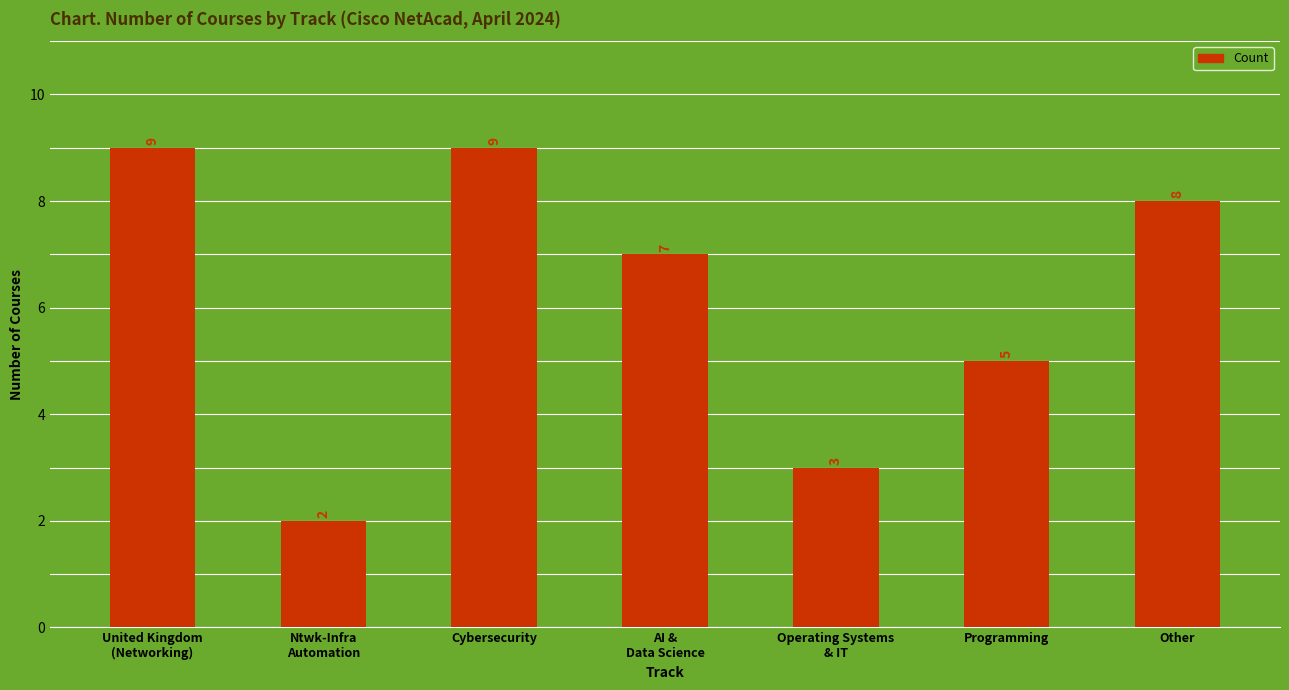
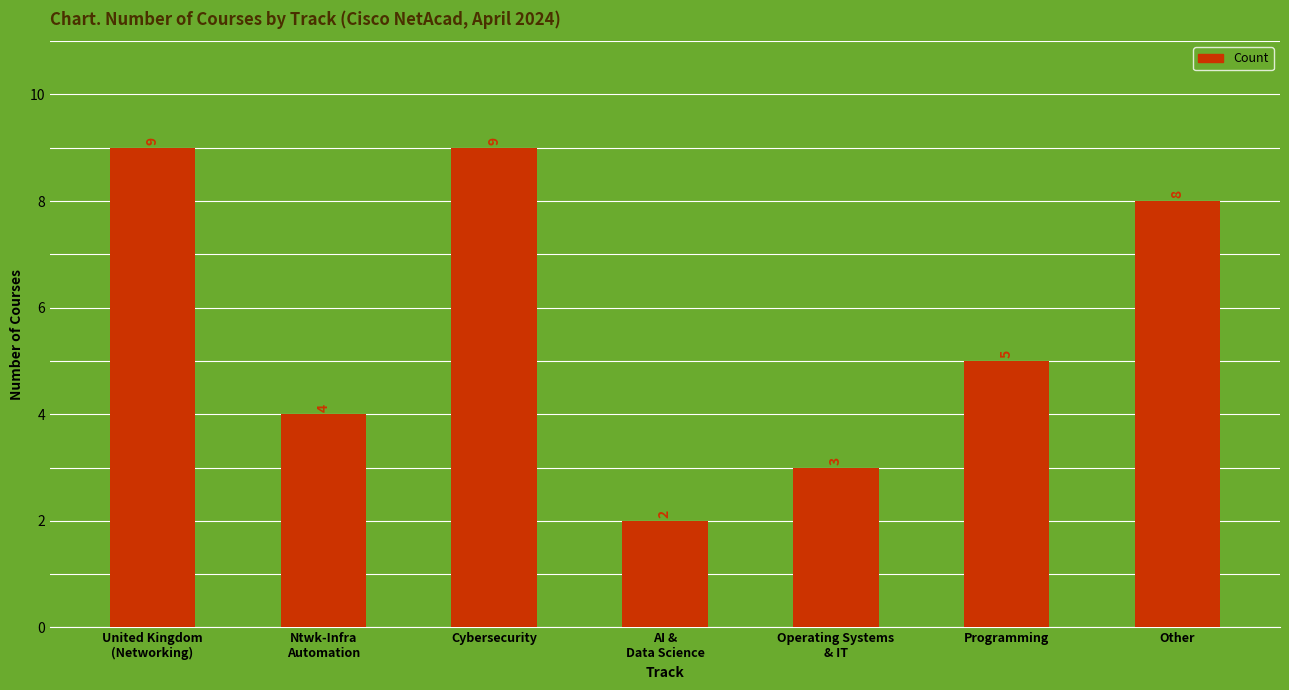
  {
    "United Kingdom (Networking)": 9,
-   "Ntwk-Infra Automation": 2,
+   "Ntwk-Infra Automation": 4,
    "Cybersecurity": 9,
-   "AI & Data Science": 7,
+   "AI & Data Science": 2,
    "Operating Systems & IT": 3,
    "Programming": 5,
    "Other": 8
  }
